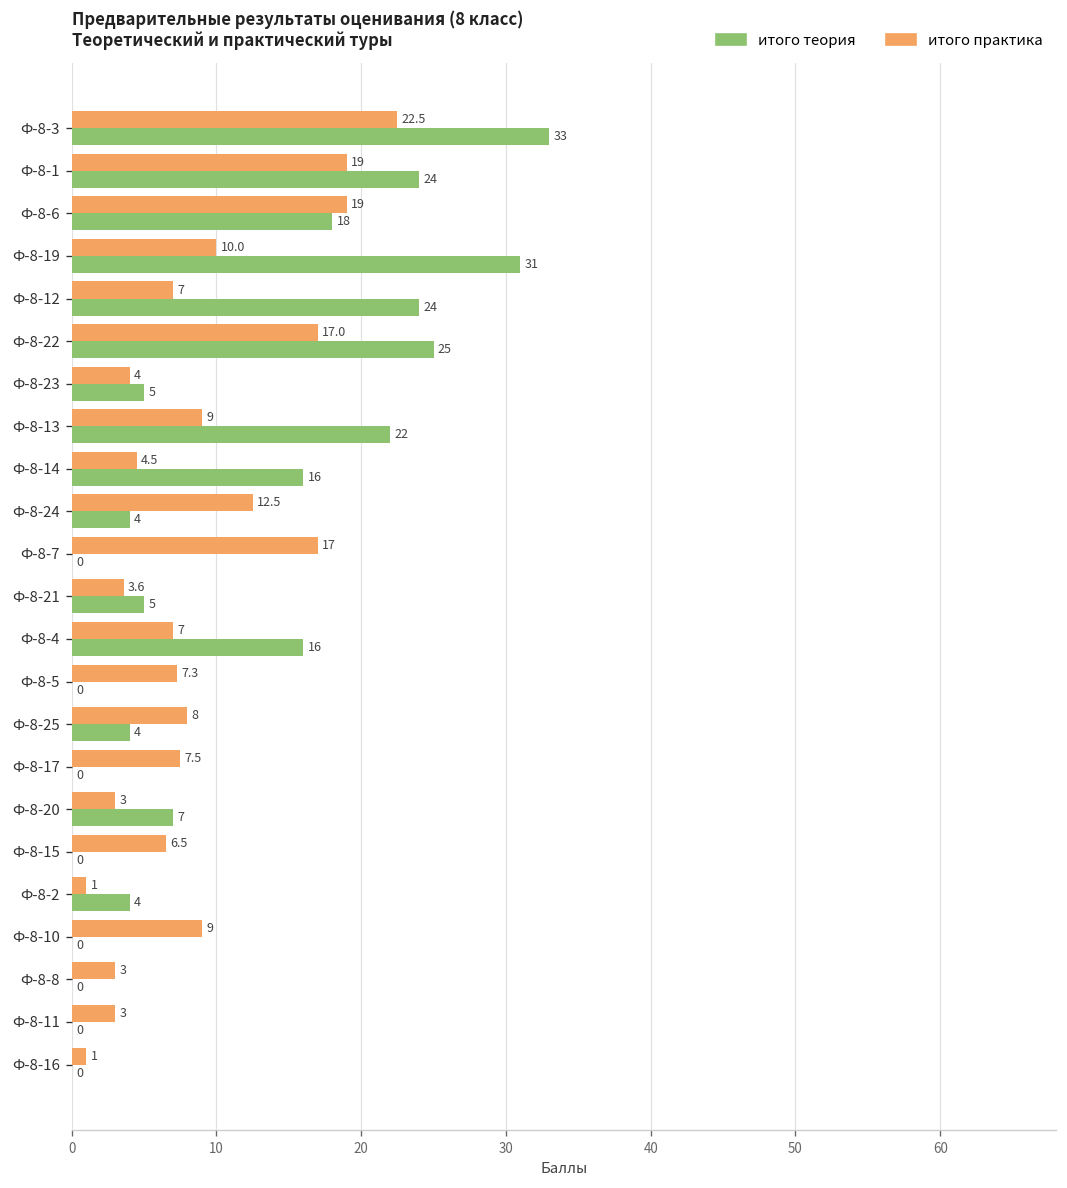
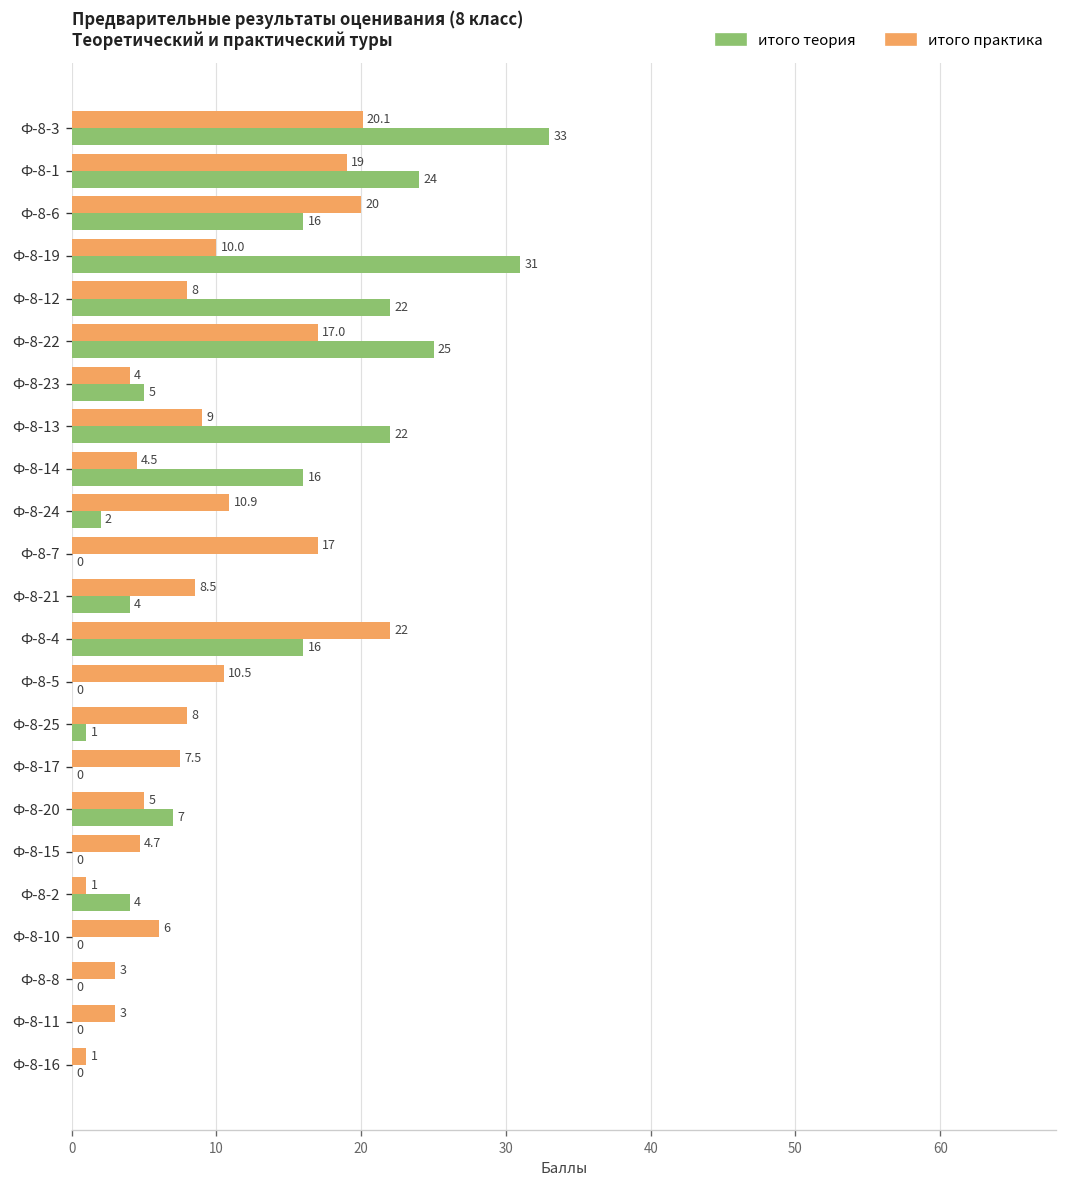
  {
    "итого теория": {
      "Ф-8-3": 33,
      "Ф-8-1": 24,
-     "Ф-8-6": 18,
+     "Ф-8-6": 16,
      "Ф-8-19": 31,
-     "Ф-8-12": 24,
+     "Ф-8-12": 22,
      "Ф-8-22": 25,
      "Ф-8-23": 5,
      "Ф-8-13": 22,
      "Ф-8-14": 16,
-     "Ф-8-24": 4,
+     "Ф-8-24": 2,
      "Ф-8-7": 0,
-     "Ф-8-21": 5,
+     "Ф-8-21": 4,
      "Ф-8-4": 16,
      "Ф-8-5": 0,
-     "Ф-8-25": 4,
+     "Ф-8-25": 1,
      "Ф-8-17": 0,
      "Ф-8-20": 7,
      "Ф-8-15": 0,
      "Ф-8-2": 4,
      "Ф-8-10": 0,
      "Ф-8-8": 0,
      "Ф-8-11": 0,
      "Ф-8-16": 0
    },
    "итого практика": {
-     "Ф-8-3": 22.5,
+     "Ф-8-3": 20.1,
      "Ф-8-1": 19,
-     "Ф-8-6": 19,
+     "Ф-8-6": 20,
      "Ф-8-19": 10.0,
-     "Ф-8-12": 7,
+     "Ф-8-12": 8,
      "Ф-8-22": 17.0,
      "Ф-8-23": 4,
      "Ф-8-13": 9,
      "Ф-8-14": 4.5,
-     "Ф-8-24": 12.5,
+     "Ф-8-24": 10.9,
      "Ф-8-7": 17,
-     "Ф-8-21": 3.6,
-     "Ф-8-4": 7,
-     "Ф-8-5": 7.3,
+     "Ф-8-21": 8.5,
+     "Ф-8-4": 22,
+     "Ф-8-5": 10.5,
      "Ф-8-25": 8,
      "Ф-8-17": 7.5,
-     "Ф-8-20": 3,
-     "Ф-8-15": 6.5,
+     "Ф-8-20": 5,
+     "Ф-8-15": 4.7,
      "Ф-8-2": 1,
-     "Ф-8-10": 9,
+     "Ф-8-10": 6,
      "Ф-8-8": 3,
      "Ф-8-11": 3,
      "Ф-8-16": 1
    }
  }
